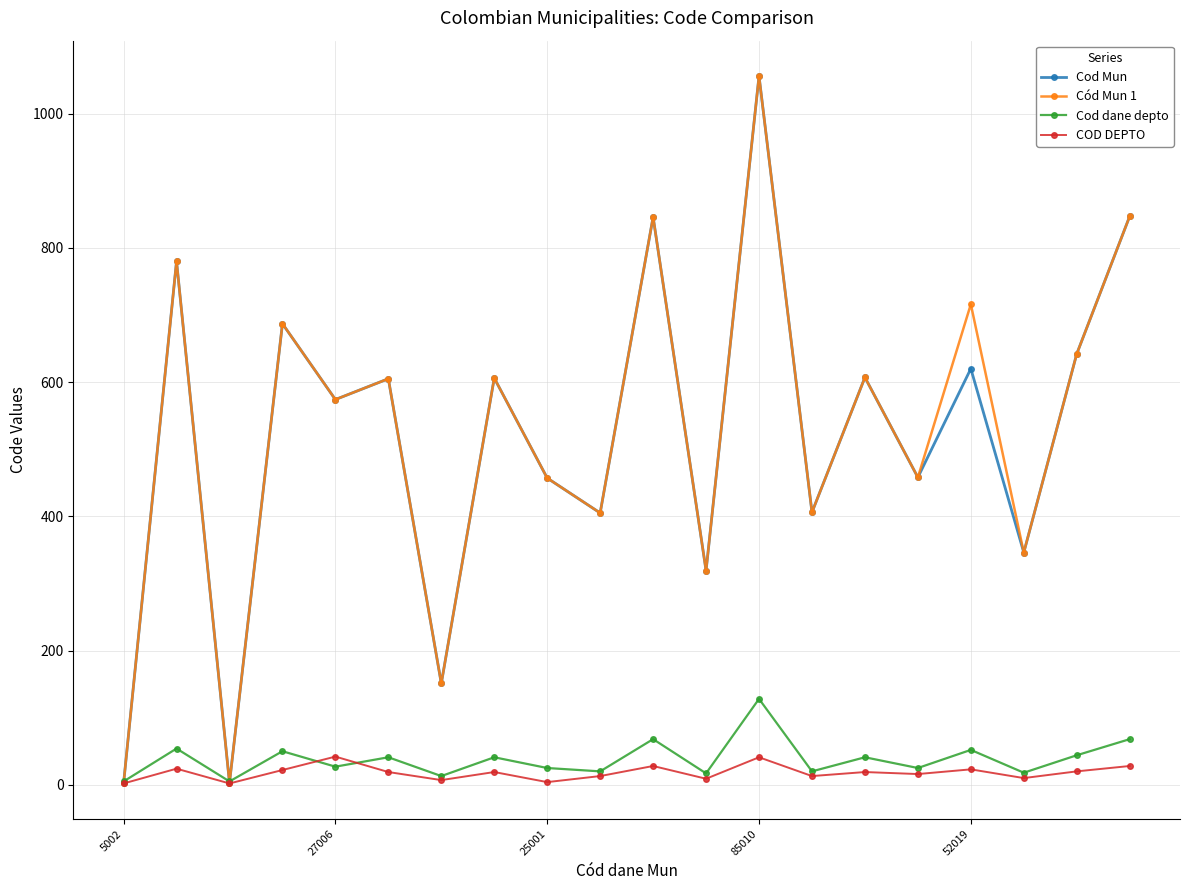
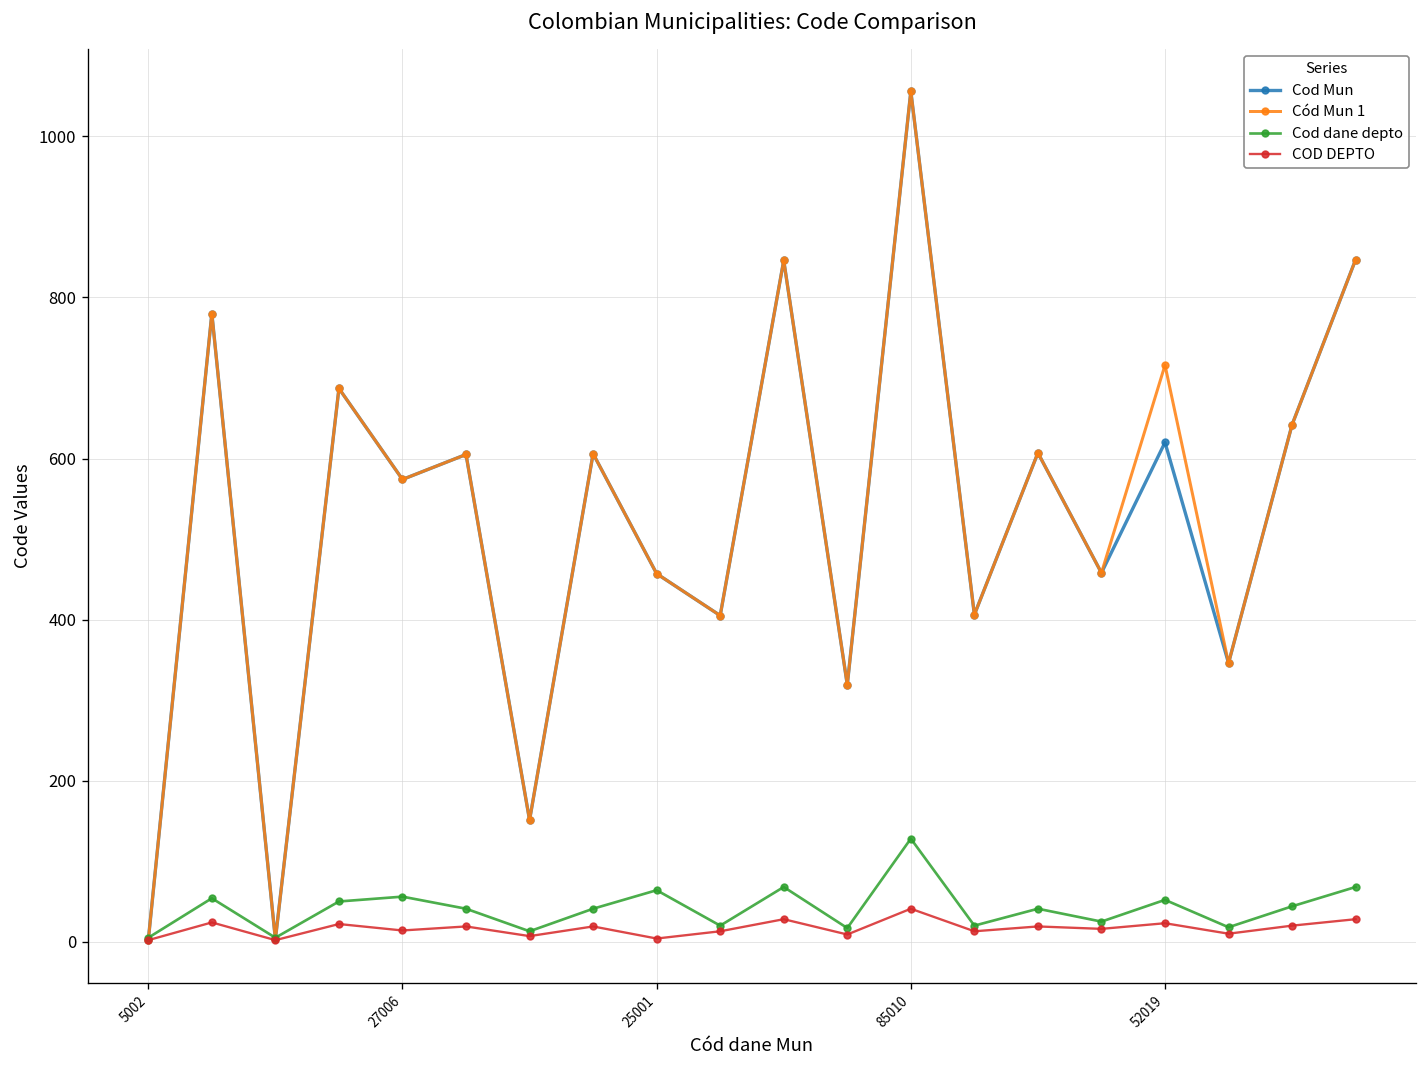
  {
    "Cod Mun": {
      "52019": 620
    },
    "Cód Mun 1": {
      "52019": 720
    },
    "Cod dane depto": {
-     "27006": 30,
-     "25001": 30,
+     "27006": 60,
+     "25001": 60,
      "85010": 130,
      "52019": 50
    },
    "COD DEPTO": {
-     "27006": 40,
+     "27006": 10,
      "25001": 0,
      "85010": 40,
      "52019": 20
    }
  }
